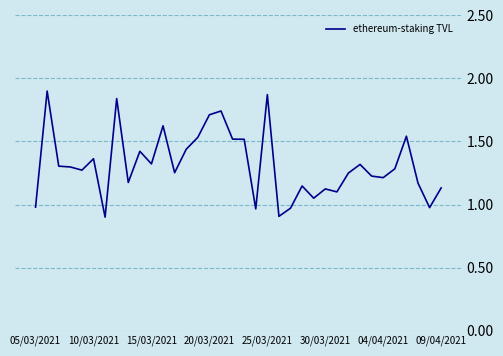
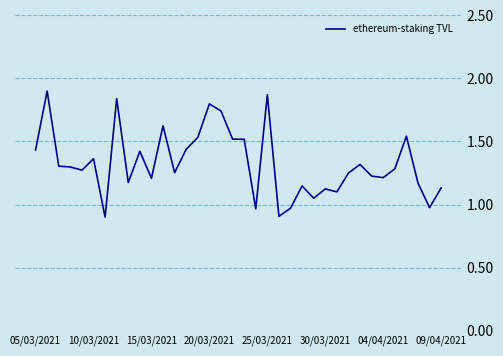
  {
-   "05/03/2021": 0.98,
+   "05/03/2021": 1.43,
    "10/03/2021": 1.36,
-   "15/03/2021": 1.32,
-   "20/03/2021": 1.71,
+   "15/03/2021": 1.21,
+   "20/03/2021": 1.80,
    "25/03/2021": 1.87,
    "30/03/2021": 1.12,
    "04/04/2021": 1.21,
    "09/04/2021": 1.13
  }
